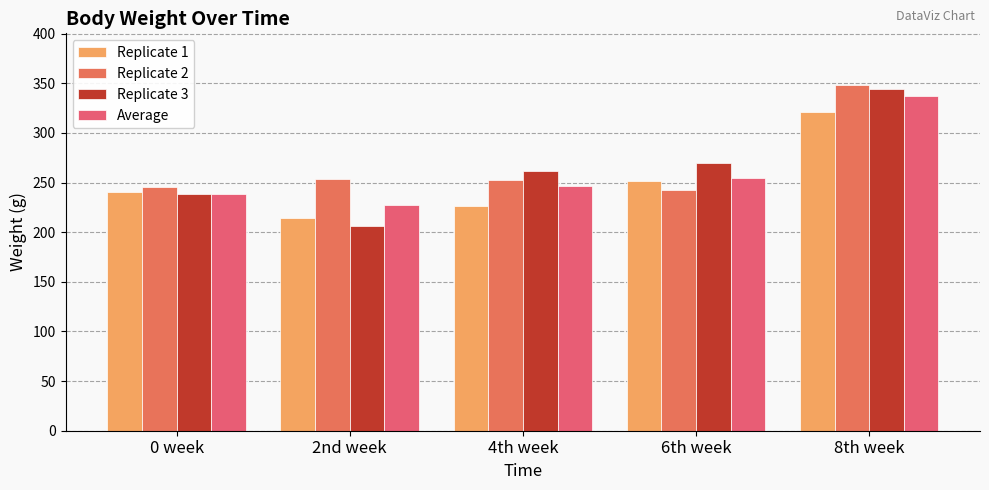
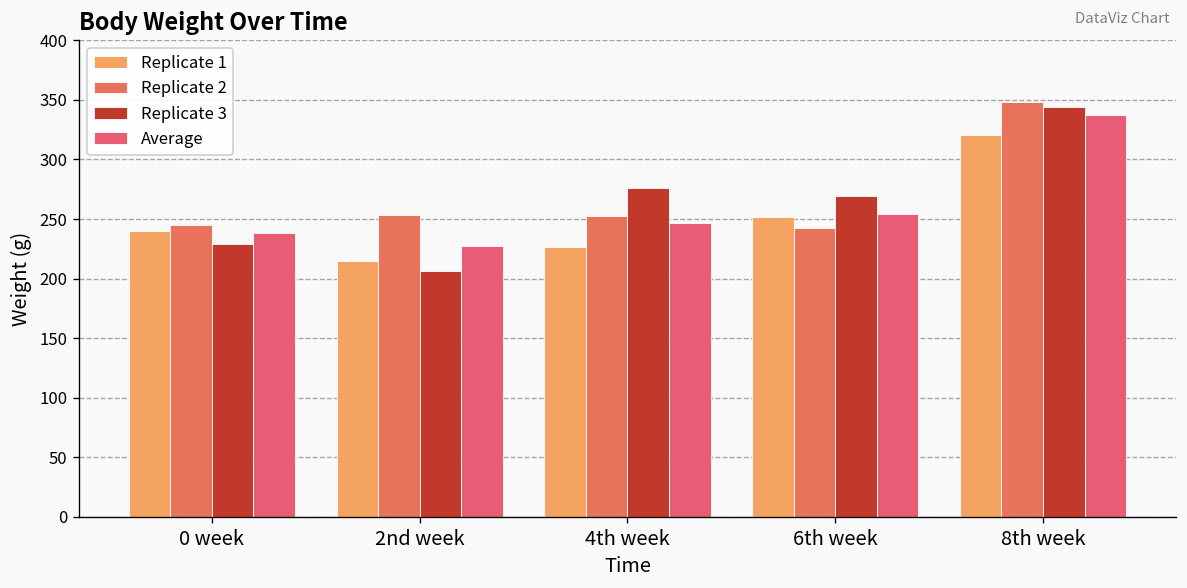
  {
    "Replicate 3": {
-     "0 week": 240,
+     "0 week": 230,
      "2nd week": 210,
-     "4th week": 260,
+     "4th week": 280,
      "6th week": 270,
      "8th week": 340
    }
  }
